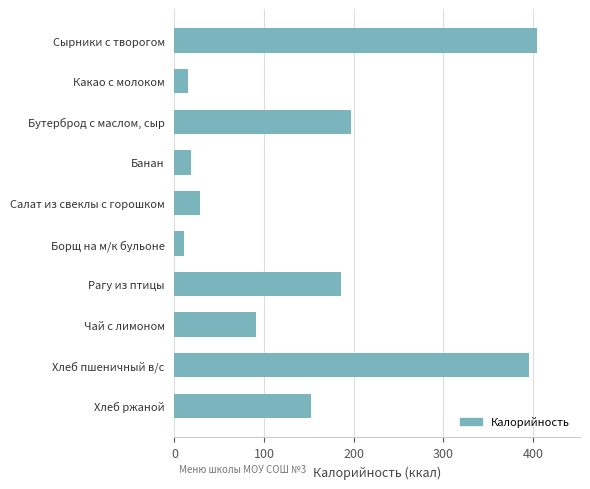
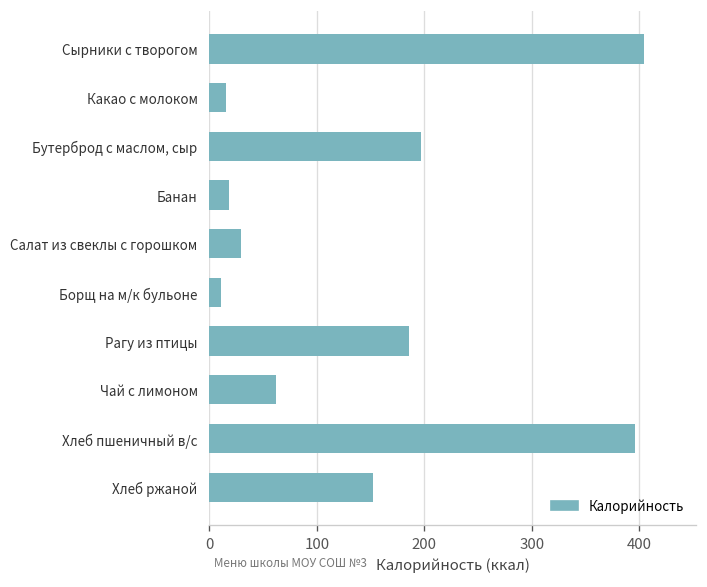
  {
    "Сырники с творогом": 400,
    "Какао с молоком": 20,
    "Бутерброд с маслом, сыр": 200,
    "Банан": 20,
    "Салат из свеклы с горошком": 30,
    "Борщ на м/к бульоне": 10,
    "Рагу из птицы": 190,
-   "Чай с лимоном": 90,
+   "Чай с лимоном": 60,
    "Хлеб пшеничный в/с": 400,
    "Хлеб ржаной": 150
  }
